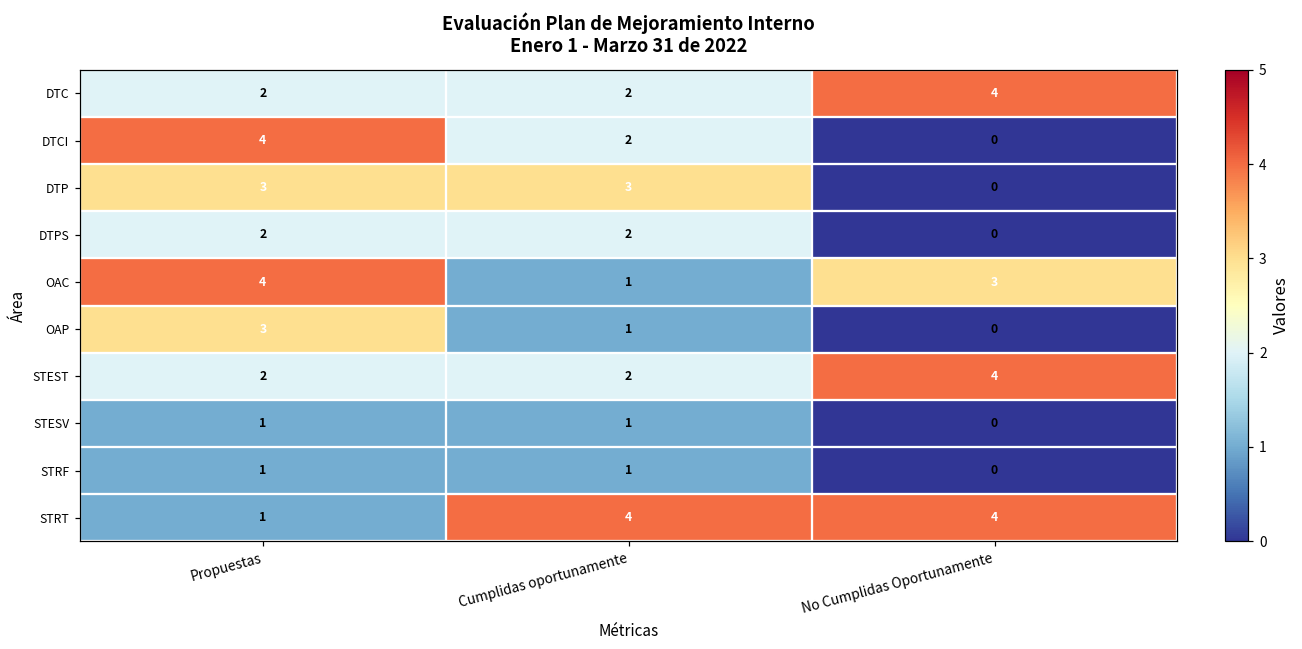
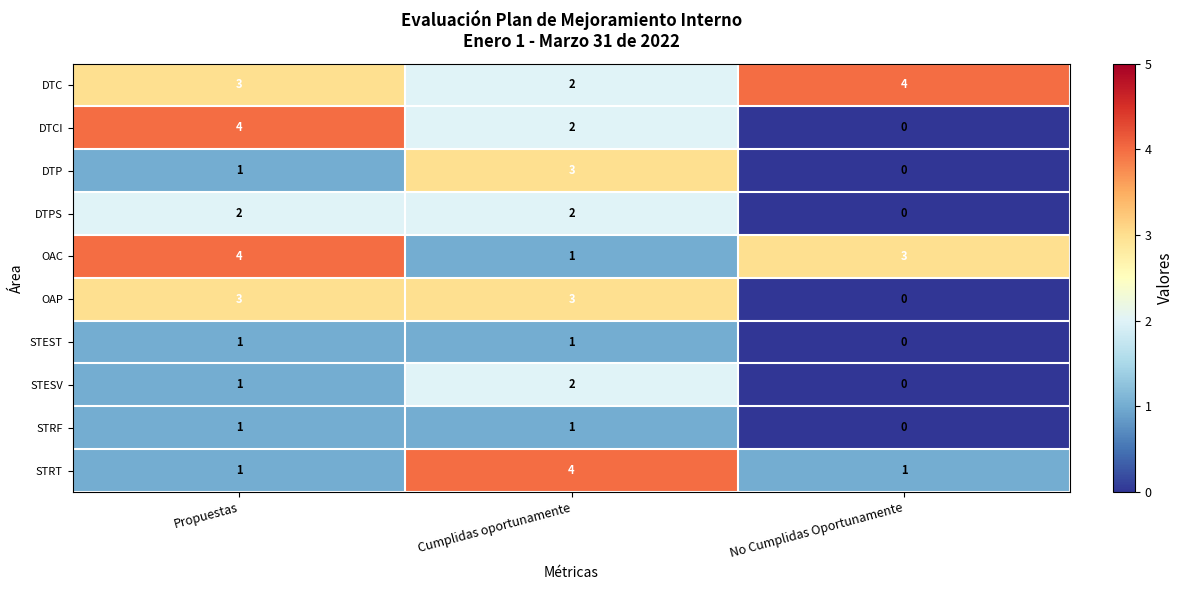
  {
    "DTC": {
-     "Propuestas": 2,
+     "Propuestas": 3,
      "Cumplidas oportunamente": 2,
      "No Cumplidas Oportunamente": 4
    },
    "DTCI": {
      "Propuestas": 4,
      "Cumplidas oportunamente": 2,
      "No Cumplidas Oportunamente": 0
    },
    "DTP": {
-     "Propuestas": 3,
+     "Propuestas": 1,
      "Cumplidas oportunamente": 3,
      "No Cumplidas Oportunamente": 0
    },
    "DTPS": {
      "Propuestas": 2,
      "Cumplidas oportunamente": 2,
      "No Cumplidas Oportunamente": 0
    },
    "OAC": {
      "Propuestas": 4,
      "Cumplidas oportunamente": 1,
      "No Cumplidas Oportunamente": 3
    },
    "OAP": {
      "Propuestas": 3,
-     "Cumplidas oportunamente": 1,
+     "Cumplidas oportunamente": 3,
      "No Cumplidas Oportunamente": 0
    },
    "STEST": {
-     "Propuestas": 2,
-     "Cumplidas oportunamente": 2,
-     "No Cumplidas Oportunamente": 4
+     "Propuestas": 1,
+     "Cumplidas oportunamente": 1,
+     "No Cumplidas Oportunamente": 0
    },
    "STESV": {
      "Propuestas": 1,
-     "Cumplidas oportunamente": 1,
+     "Cumplidas oportunamente": 2,
      "No Cumplidas Oportunamente": 0
    },
    "STRF": {
      "Propuestas": 1,
      "Cumplidas oportunamente": 1,
      "No Cumplidas Oportunamente": 0
    },
    "STRT": {
      "Propuestas": 1,
      "Cumplidas oportunamente": 4,
-     "No Cumplidas Oportunamente": 4
+     "No Cumplidas Oportunamente": 1
    }
  }
